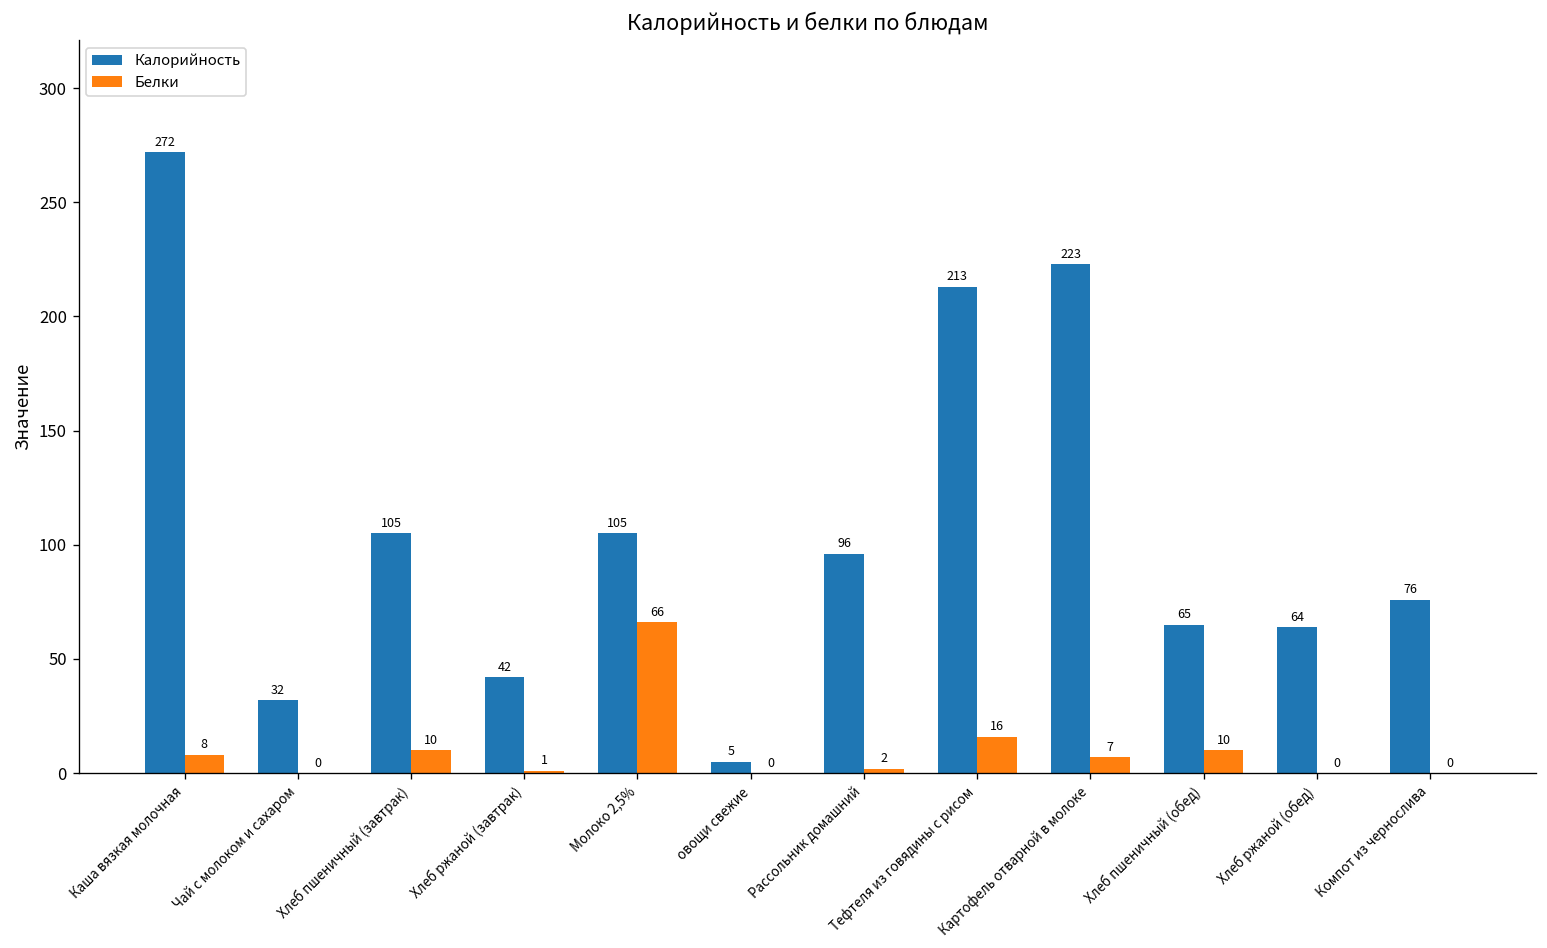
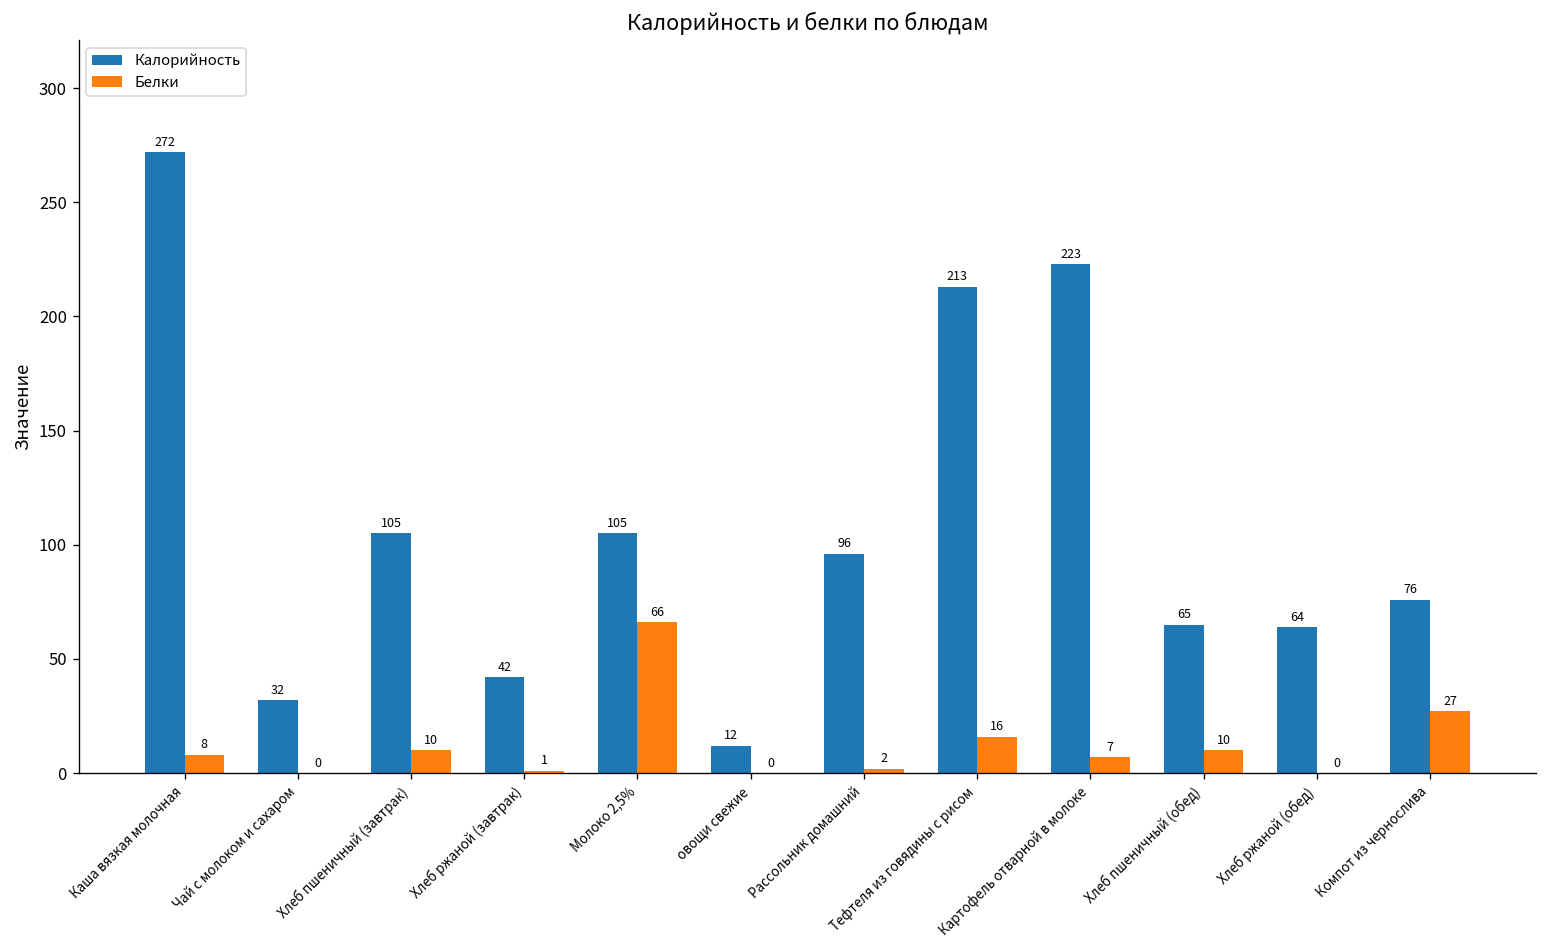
  {
    "Калорийность": {
      "Каша вязкая молочная": 272,
      "Чай с молоком и сахаром": 32,
      "Хлеб пшеничный (завтрак)": 105,
      "Хлеб ржаной (завтрак)": 42,
      "Молоко 2,5%": 105,
-     "овощи свежие": 5,
+     "овощи свежие": 12,
      "Рассольник домашний": 96,
      "Тефтеля из говядины с рисом": 213,
      "Картофель отварной в молоке": 223,
      "Хлеб пшеничный (обед)": 65,
      "Хлеб ржаной (обед)": 64,
      "Компот из чернослива": 76
    },
    "Белки": {
      "Каша вязкая молочная": 8,
      "Чай с молоком и сахаром": 0,
      "Хлеб пшеничный (завтрак)": 10,
      "Хлеб ржаной (завтрак)": 1,
      "Молоко 2,5%": 66,
      "овощи свежие": 0,
      "Рассольник домашний": 2,
      "Тефтеля из говядины с рисом": 16,
      "Картофель отварной в молоке": 7,
      "Хлеб пшеничный (обед)": 10,
      "Хлеб ржаной (обед)": 0,
-     "Компот из чернослива": 0
+     "Компот из чернослива": 27
    }
  }
